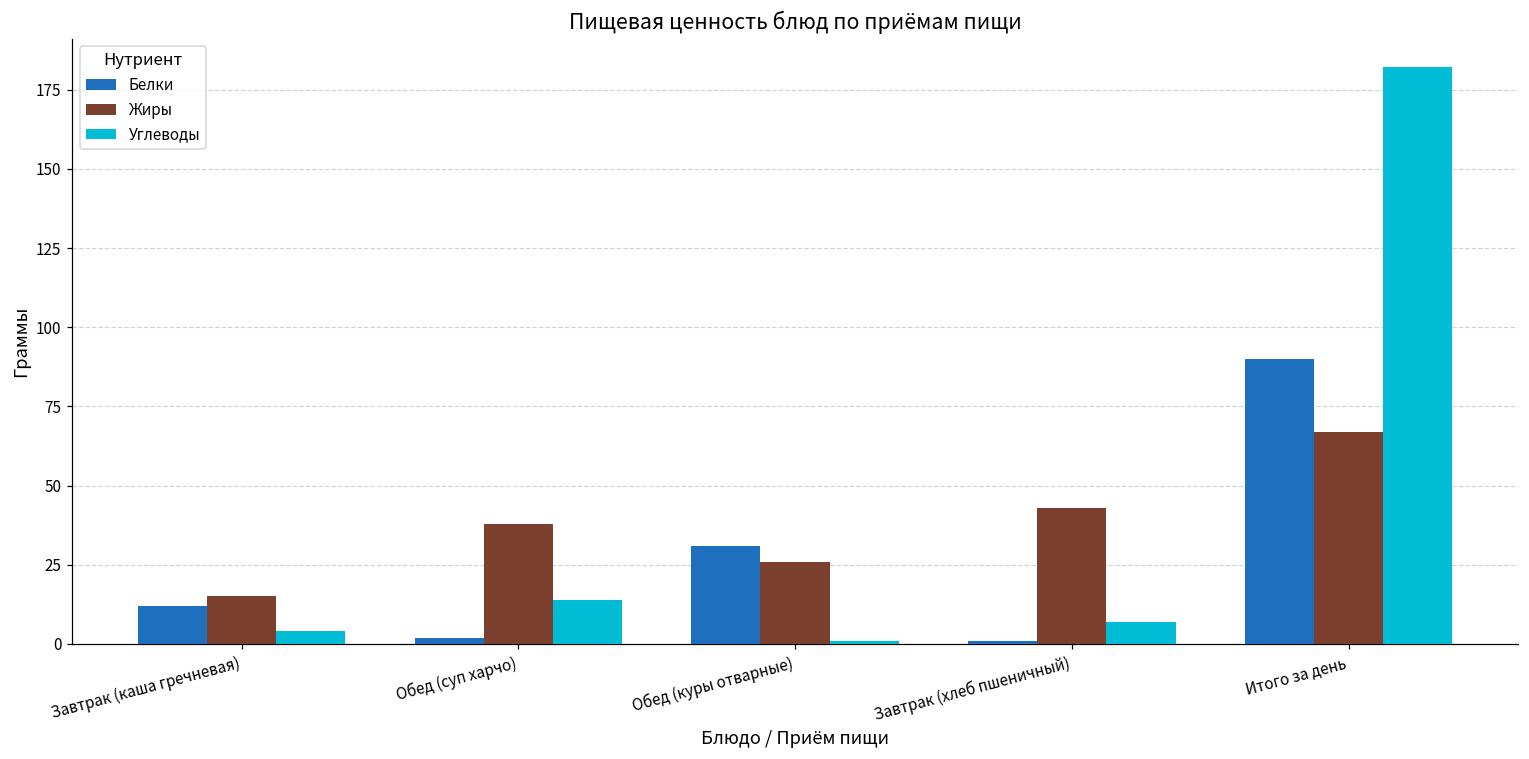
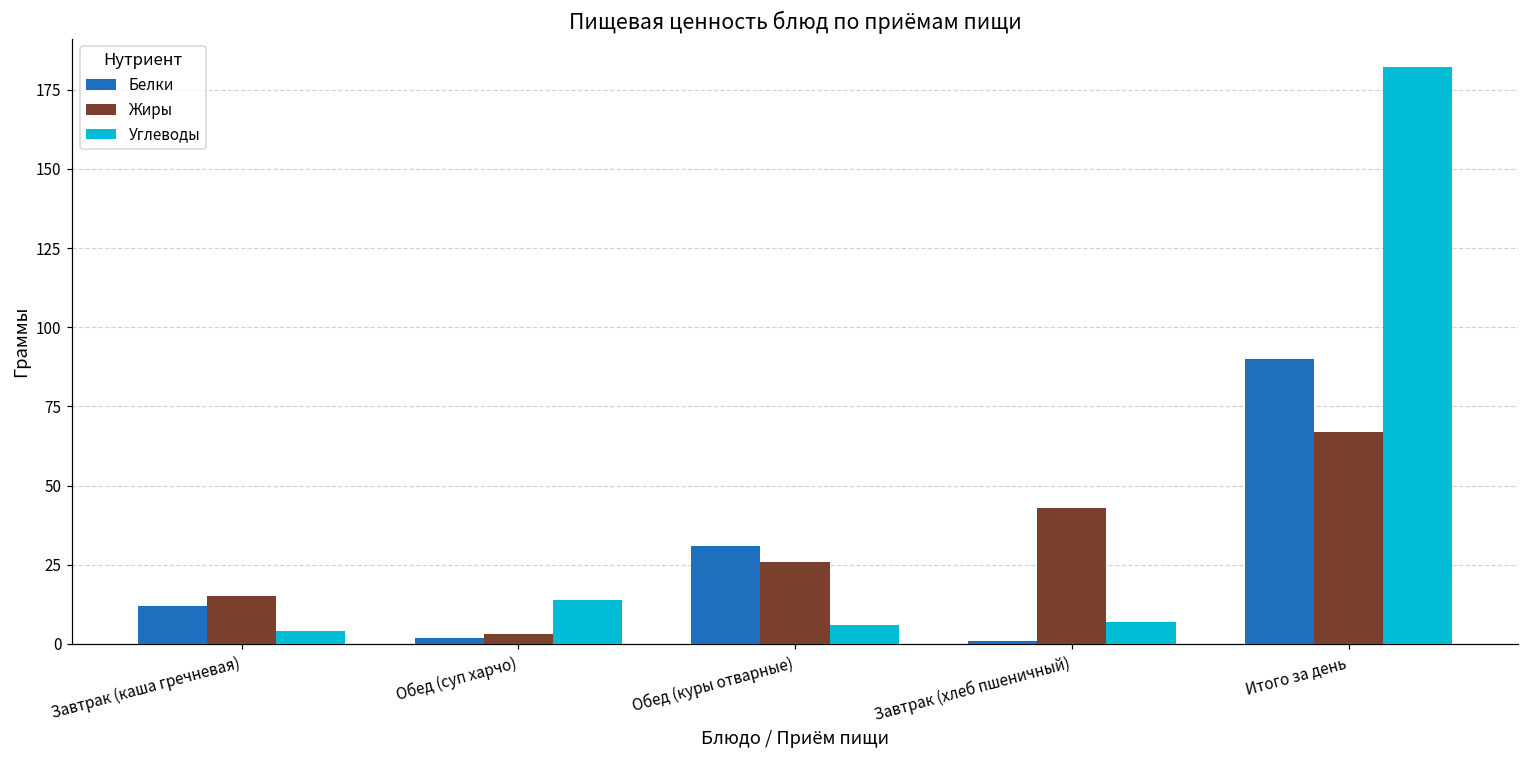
  {
    "Белки": {
      "Завтрак (каша гречневая)": 12,
      "Обед (суп харчо)": 2,
      "Обед (куры отварные)": 31,
      "Завтрак (хлеб пшеничный)": 1,
      "Итого за день": 90
    },
    "Жиры": {
      "Завтрак (каша гречневая)": 15,
-     "Обед (суп харчо)": 38,
+     "Обед (суп харчо)": 3,
      "Обед (куры отварные)": 26,
      "Завтрак (хлеб пшеничный)": 43,
      "Итого за день": 67
    },
    "Углеводы": {
      "Завтрак (каша гречневая)": 4,
      "Обед (суп харчо)": 14,
-     "Обед (куры отварные)": 1,
+     "Обед (куры отварные)": 6,
      "Завтрак (хлеб пшеничный)": 7,
      "Итого за день": 182
    }
  }
